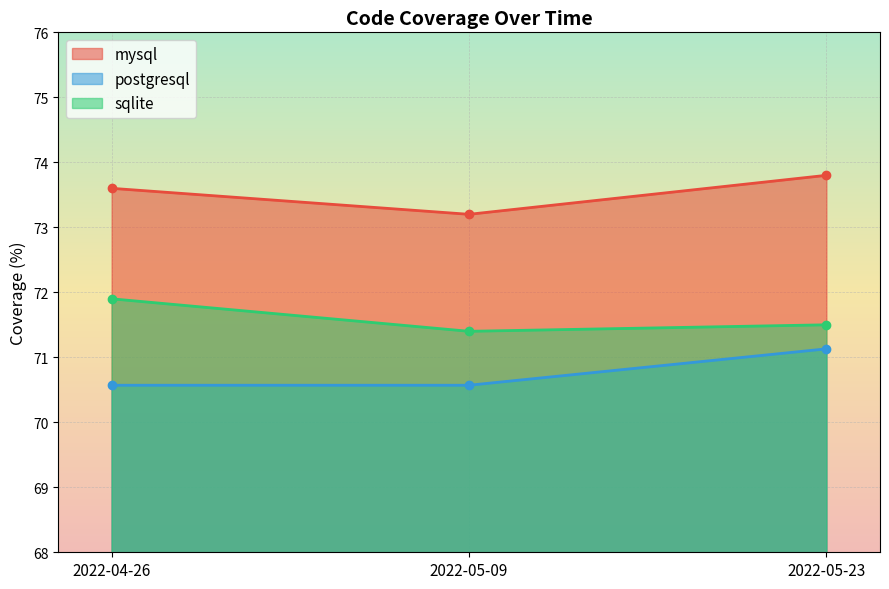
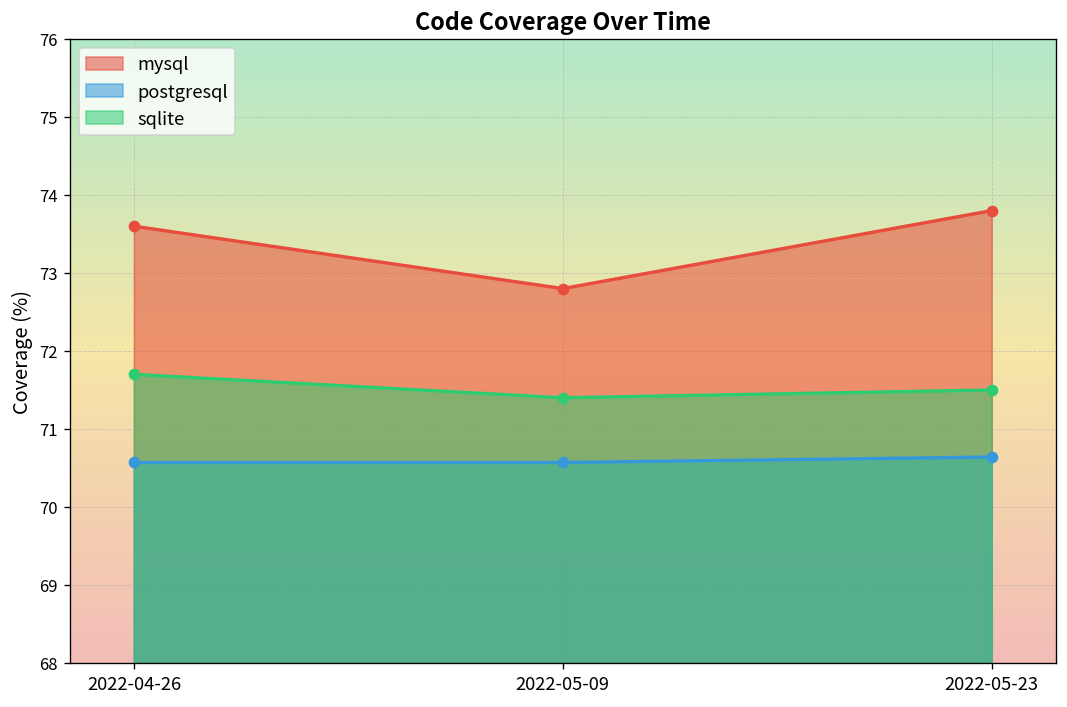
  {
    "mysql": {
      "2022-04-26": 73.6,
-     "2022-05-09": 73.2,
+     "2022-05-09": 72.8,
      "2022-05-23": 73.8
    },
    "postgresql": {
      "2022-04-26": 70.6,
      "2022-05-09": 70.6,
-     "2022-05-23": 71.1
+     "2022-05-23": 70.6
    },
    "sqlite": {
-     "2022-04-26": 71.9,
+     "2022-04-26": 71.7,
      "2022-05-09": 71.4,
      "2022-05-23": 71.5
    }
  }
